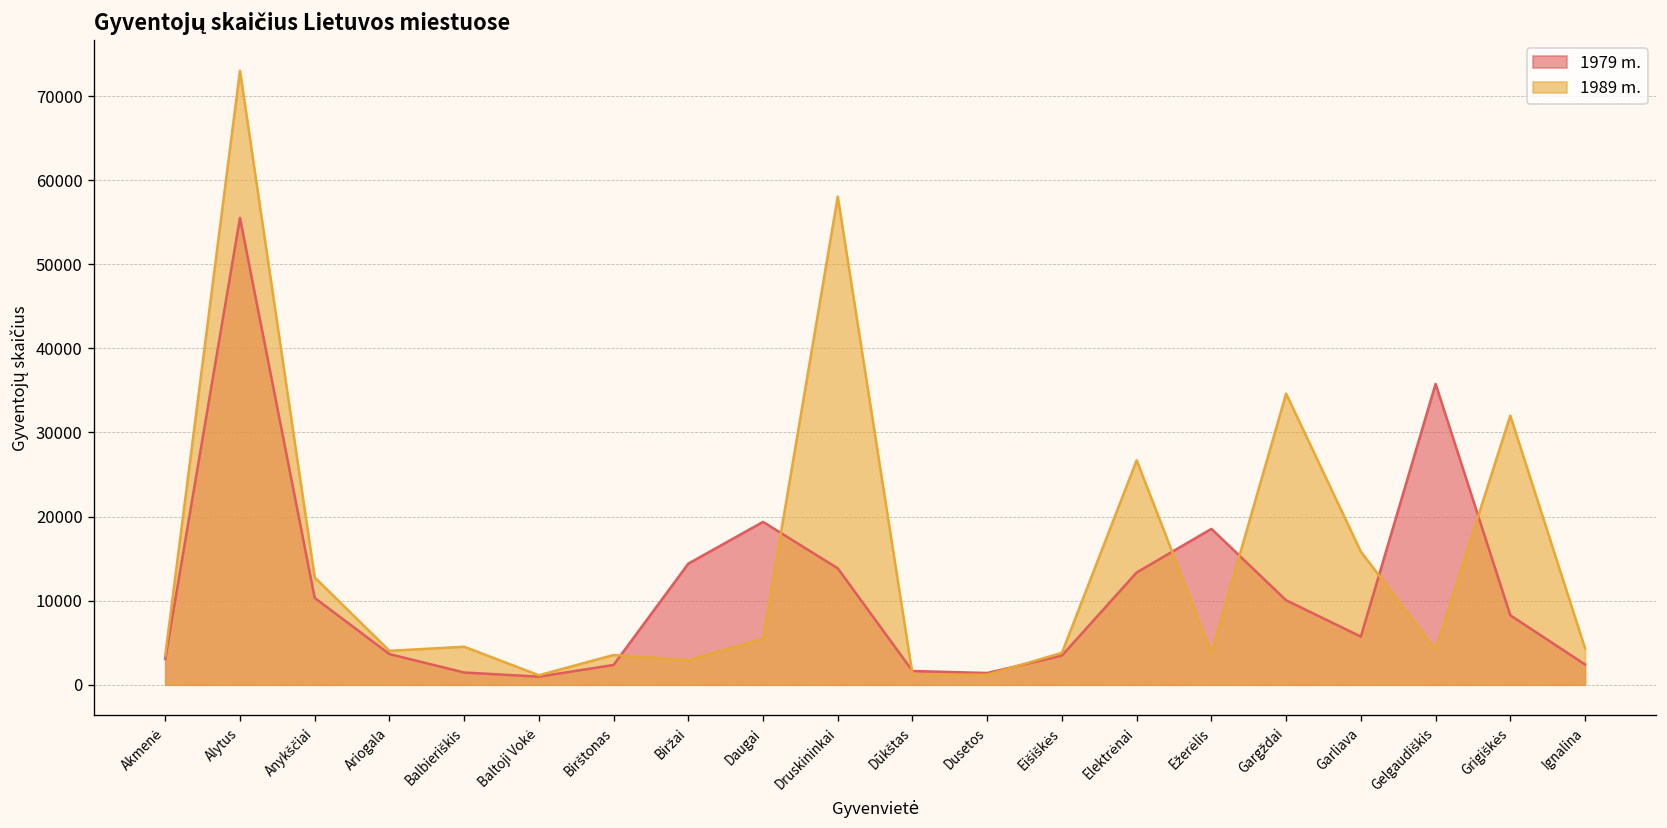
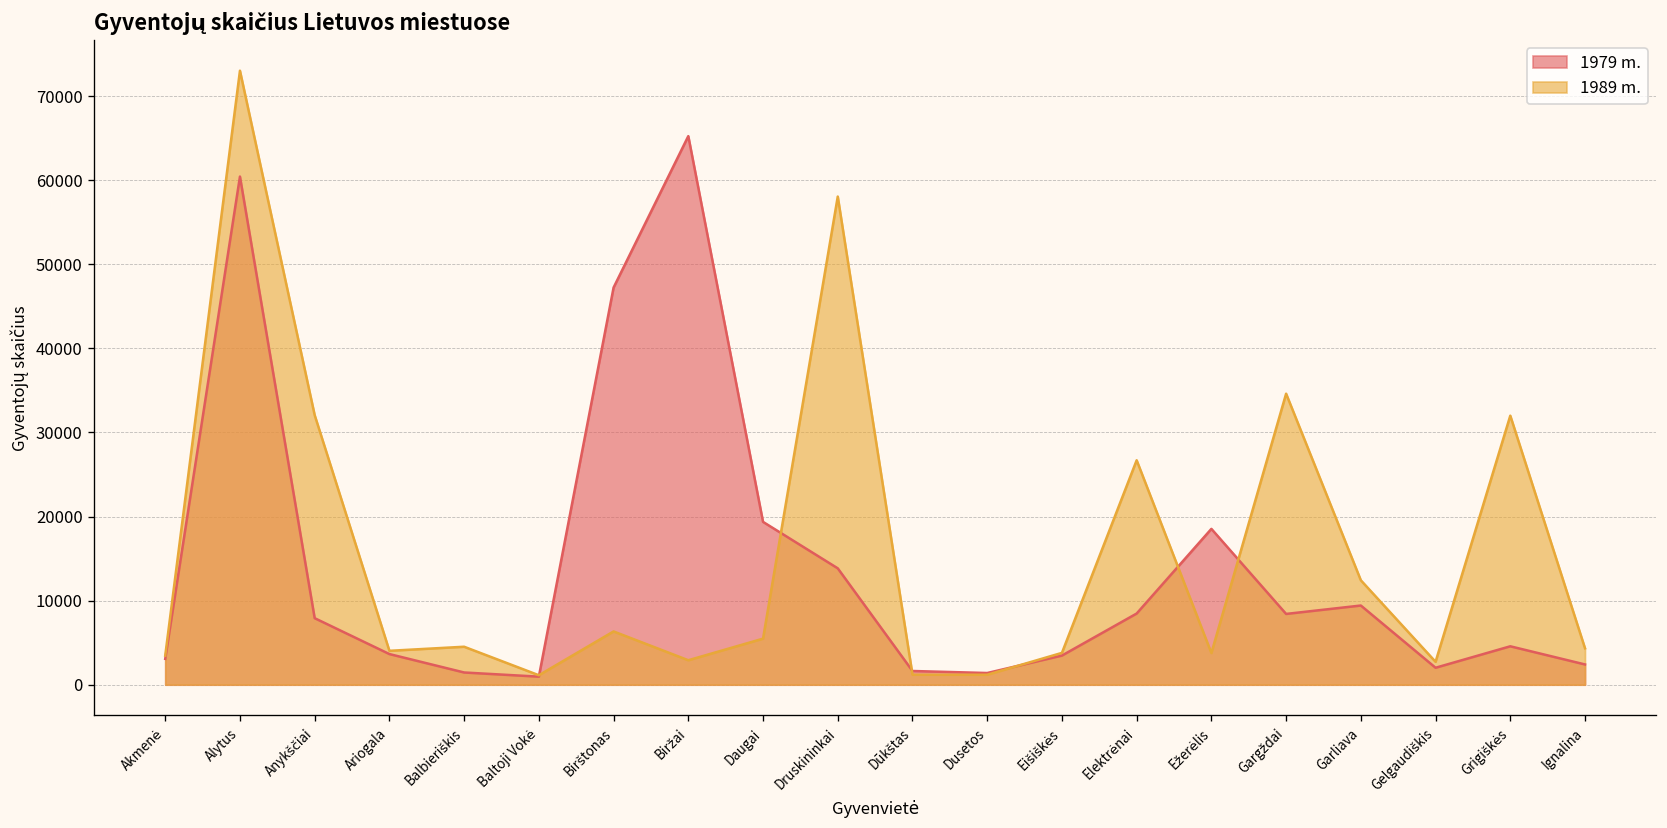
  {
    "1979 m.": {
      "Akmenė": 3000,
-     "Alytus": 56000,
-     "Anykščiai": 10000,
+     "Alytus": 60000,
+     "Anykščiai": 8000,
      "Ariogala": 4000,
      "Balbieriškis": 1000,
-     "Birštonas": 2000,
-     "Biržai": 14000,
+     "Birštonas": 47000,
+     "Biržai": 65000,
      "Daugai": 19000,
      "Druskininkai": 14000,
      "Dūkštas": 2000,
-     "Elektrėnai": 13000,
+     "Elektrėnai": 8000,
      "Ežerėlis": 19000,
-     "Gargždai": 10000,
-     "Garliava": 6000,
-     "Gelgaudiškis": 36000,
-     "Grigiškės": 8000,
+     "Gargždai": 8000,
+     "Garliava": 9000,
+     "Gelgaudiškis": 2000,
+     "Grigiškės": 5000,
      "Ignalina": 2000
    },
    "1989 m.": {
      "Akmenė": 3000,
      "Alytus": 73000,
-     "Anykščiai": 13000,
+     "Anykščiai": 32000,
      "Ariogala": 4000,
      "Balbieriškis": 5000,
-     "Birštonas": 4000,
+     "Birštonas": 6000,
      "Biržai": 3000,
      "Daugai": 5000,
      "Druskininkai": 58000,
      "Dūkštas": 1000,
      "Elektrėnai": 27000,
      "Ežerėlis": 4000,
      "Gargždai": 35000,
-     "Garliava": 16000,
-     "Gelgaudiškis": 4000,
+     "Garliava": 12000,
+     "Gelgaudiškis": 3000,
      "Grigiškės": 32000,
      "Ignalina": 4000
    }
  }
